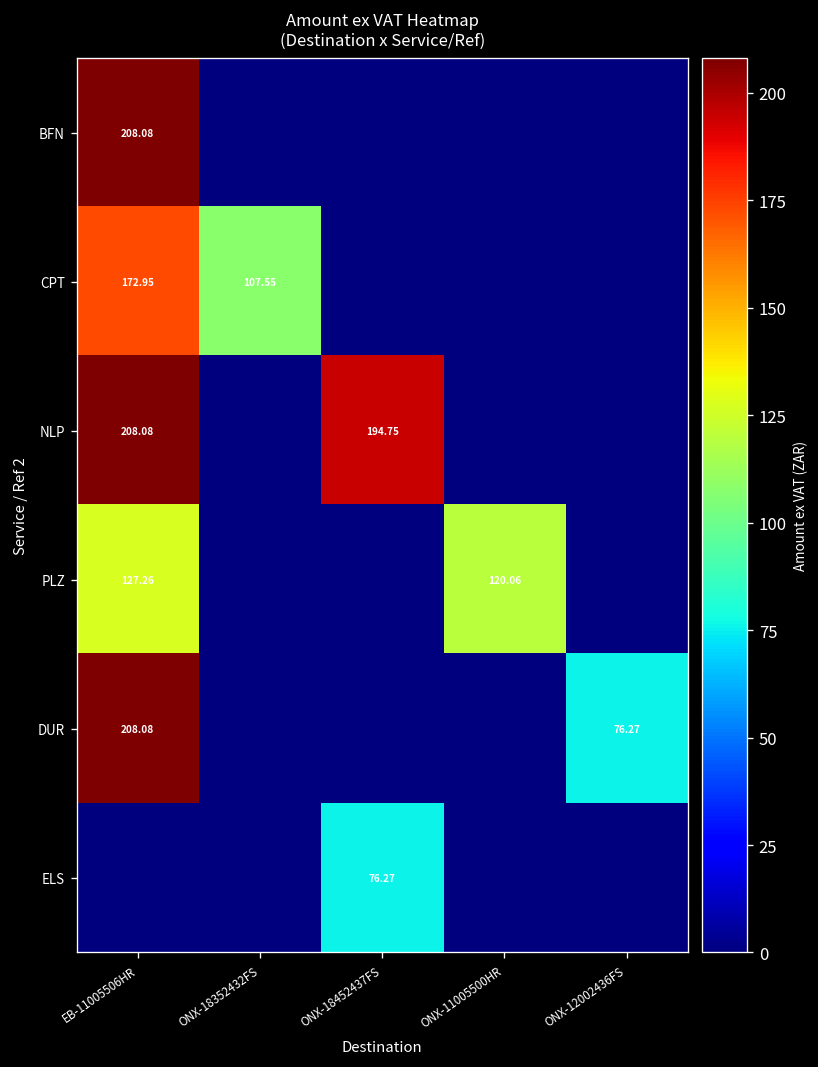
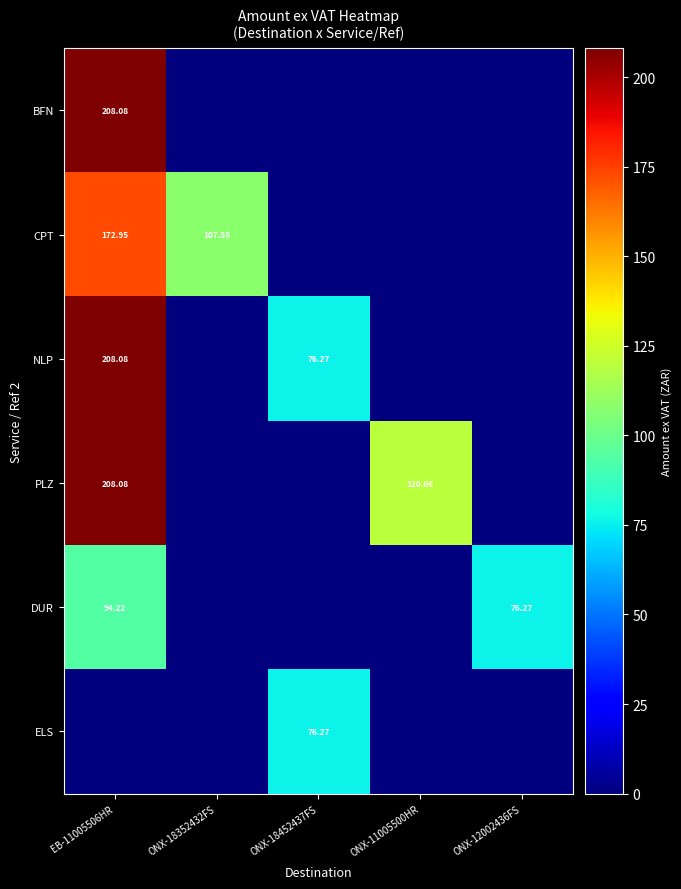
  {
    "BFN": {
      "EB-11005506HR": 208.08
    },
    "CPT": {
      "EB-11005506HR": 172.95,
      "ONX-18352432FS": 107.55
    },
    "NLP": {
      "EB-11005506HR": 208.08,
-     "ONX-18452437FS": 194.75
+     "ONX-18452437FS": 76.27
    },
    "PLZ": {
-     "EB-11005506HR": 127.26,
+     "EB-11005506HR": 208.08,
      "ONX-11005500HR": 120.06
    },
    "DUR": {
-     "EB-11005506HR": 208.08,
+     "EB-11005506HR": 94.22,
      "ONX-12002436FS": 76.27
    },
    "ELS": {
      "ONX-18452437FS": 76.27
    }
  }
